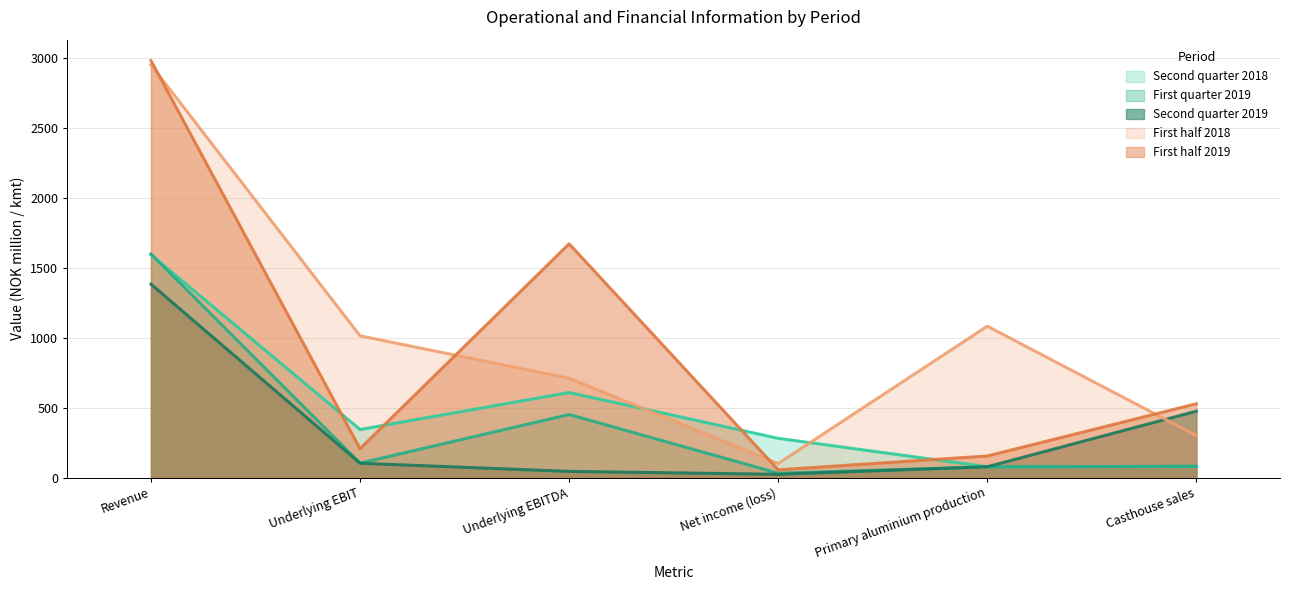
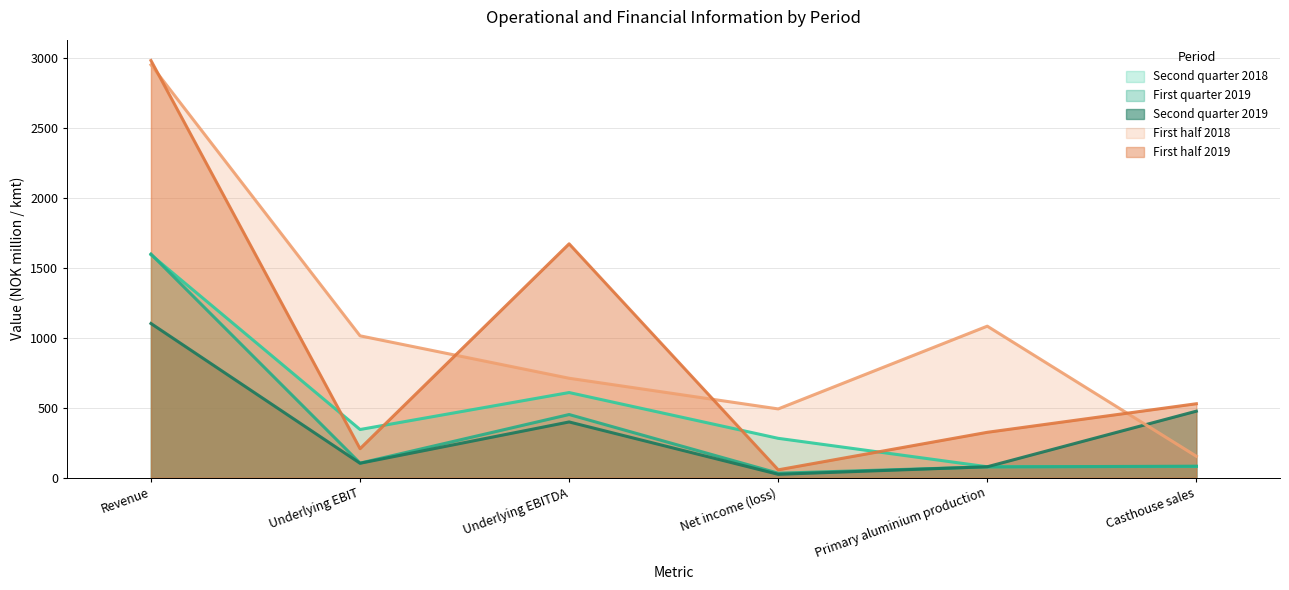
  {
    "Second quarter 2019": {
-     "Revenue": 1380,
-     "Underlying EBITDA": 50,
+     "Revenue": 1100,
+     "Underlying EBITDA": 400,
      "Casthouse sales": 480
    },
    "First half 2018": {
      "Revenue": 2950,
      "Underlying EBIT": 1010,
      "Underlying EBITDA": 710,
-     "Net income (loss)": 100,
+     "Net income (loss)": 490,
      "Primary aluminium production": 1080,
-     "Casthouse sales": 300
+     "Casthouse sales": 150
    },
    "First half 2019": {
      "Revenue": 2980,
      "Underlying EBIT": 210,
      "Underlying EBITDA": 1670,
      "Net income (loss)": 60,
-     "Primary aluminium production": 160,
+     "Primary aluminium production": 320,
      "Casthouse sales": 530
    }
  }
